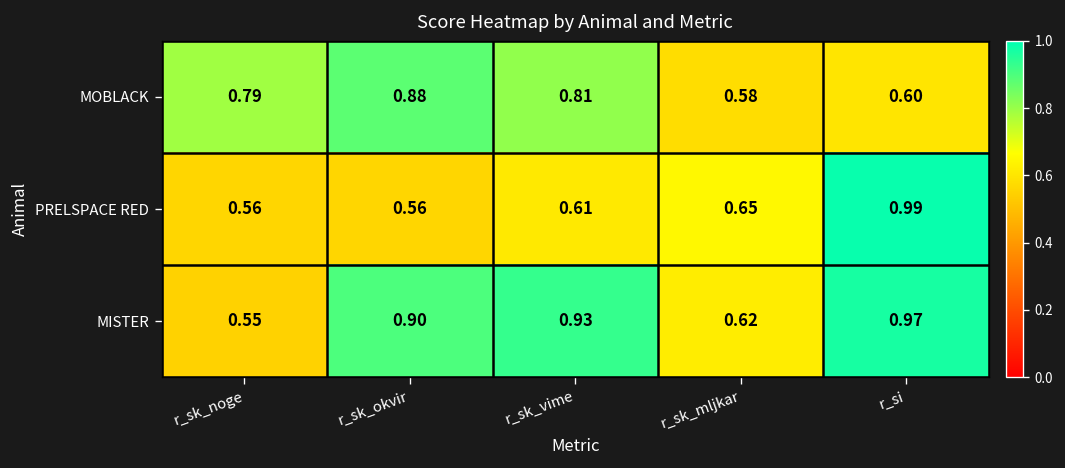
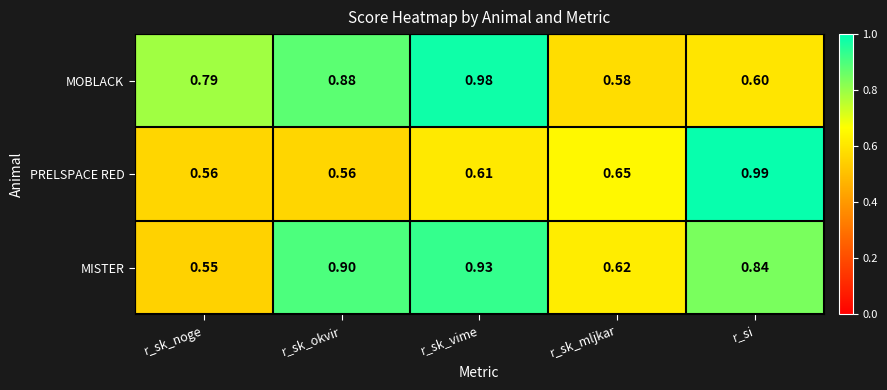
  {
    "MOBLACK": {
      "r_sk_noge": 0.79,
      "r_sk_okvir": 0.88,
-     "r_sk_vime": 0.81,
+     "r_sk_vime": 0.98,
      "r_sk_mljkar": 0.58,
      "r_si": 0.60
    },
    "PRELSPACE RED": {
      "r_sk_noge": 0.56,
      "r_sk_okvir": 0.56,
      "r_sk_vime": 0.61,
      "r_sk_mljkar": 0.65,
      "r_si": 0.99
    },
    "MISTER": {
      "r_sk_noge": 0.55,
      "r_sk_okvir": 0.90,
      "r_sk_vime": 0.93,
      "r_sk_mljkar": 0.62,
-     "r_si": 0.97
+     "r_si": 0.84
    }
  }
